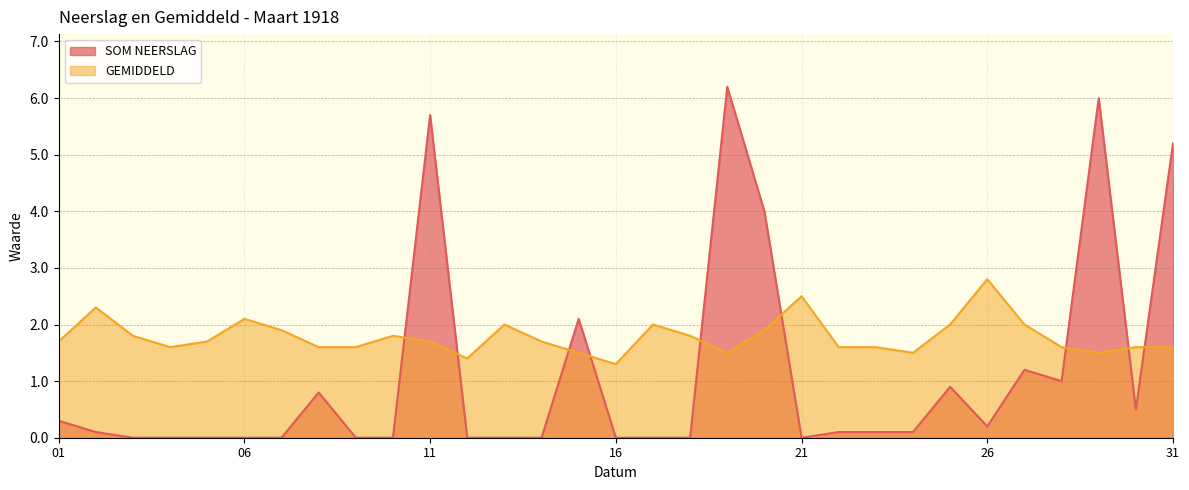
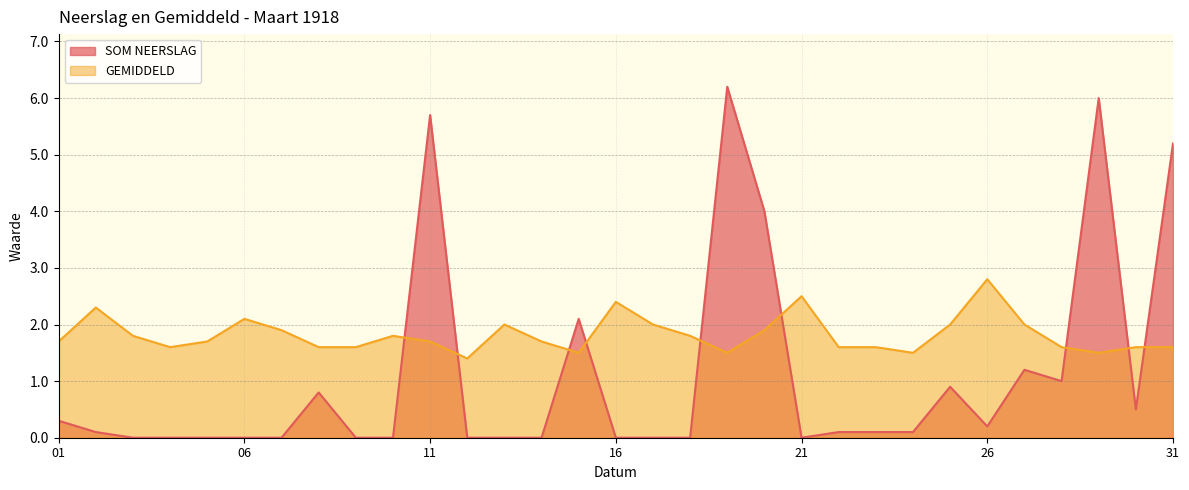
  {
    "SOM NEERSLAG": {
      "01": 0.3,
      "06": 0.0,
      "11": 5.7,
      "16": 0.0,
      "21": 0.0,
      "26": 0.2,
      "31": 5.2
    },
    "GEMIDDELD": {
      "01": 1.7,
      "06": 2.1,
      "11": 1.7,
-     "16": 1.3,
+     "16": 2.4,
      "21": 2.5,
      "26": 2.8,
      "31": 1.6
    }
  }
